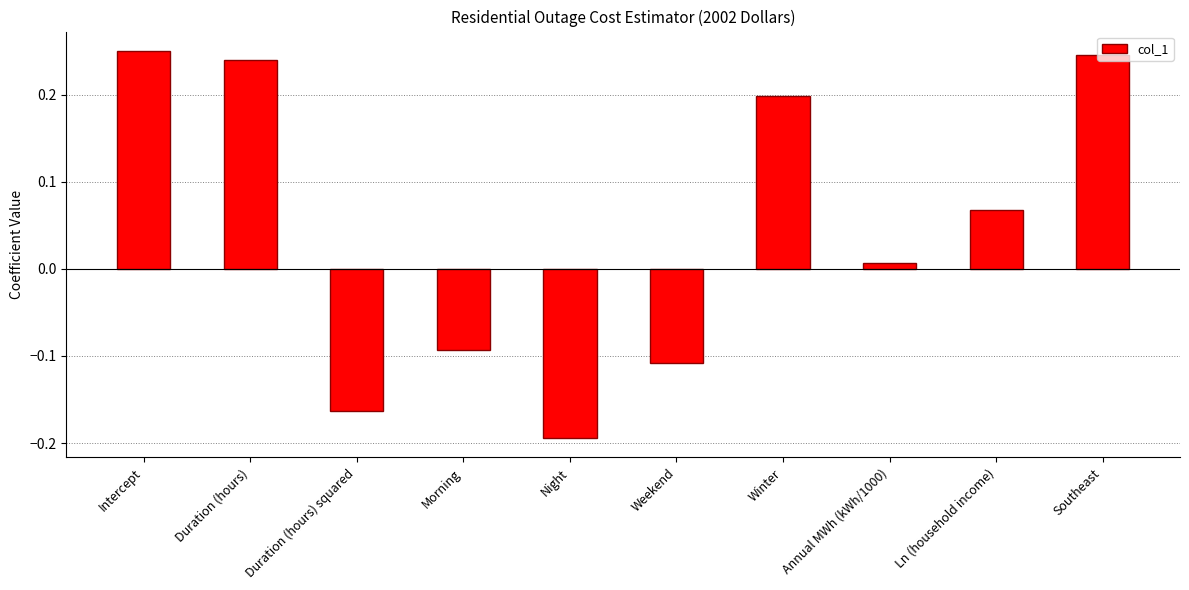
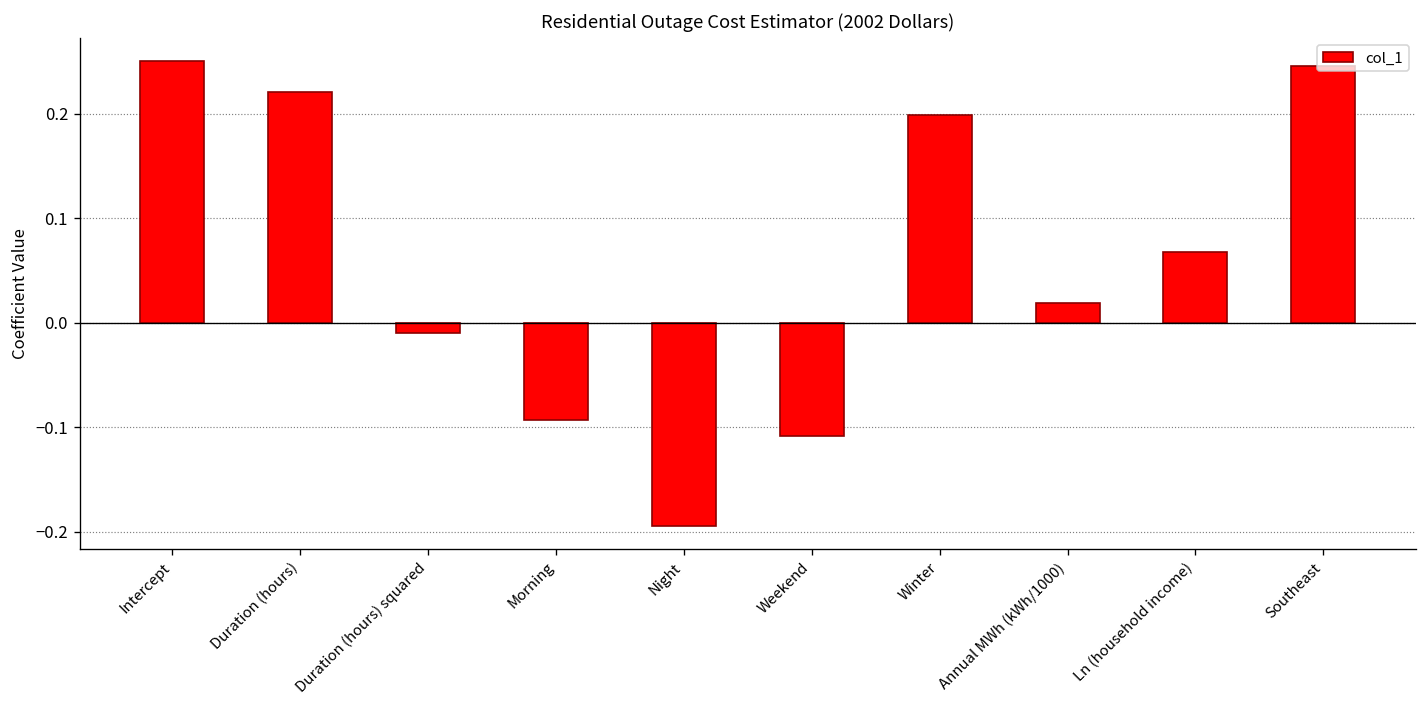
  {
    "Intercept": 0.25,
-   "Duration (hours)": 0.24,
-   "Duration (hours) squared": -0.16,
+   "Duration (hours)": 0.22,
+   "Duration (hours) squared": -0.01,
    "Morning": -0.09,
    "Night": -0.19,
    "Weekend": -0.11,
    "Winter": 0.20,
-   "Annual MWh (kWh/1000)": 0.01,
+   "Annual MWh (kWh/1000)": 0.02,
    "Ln (household income)": 0.07
  }
